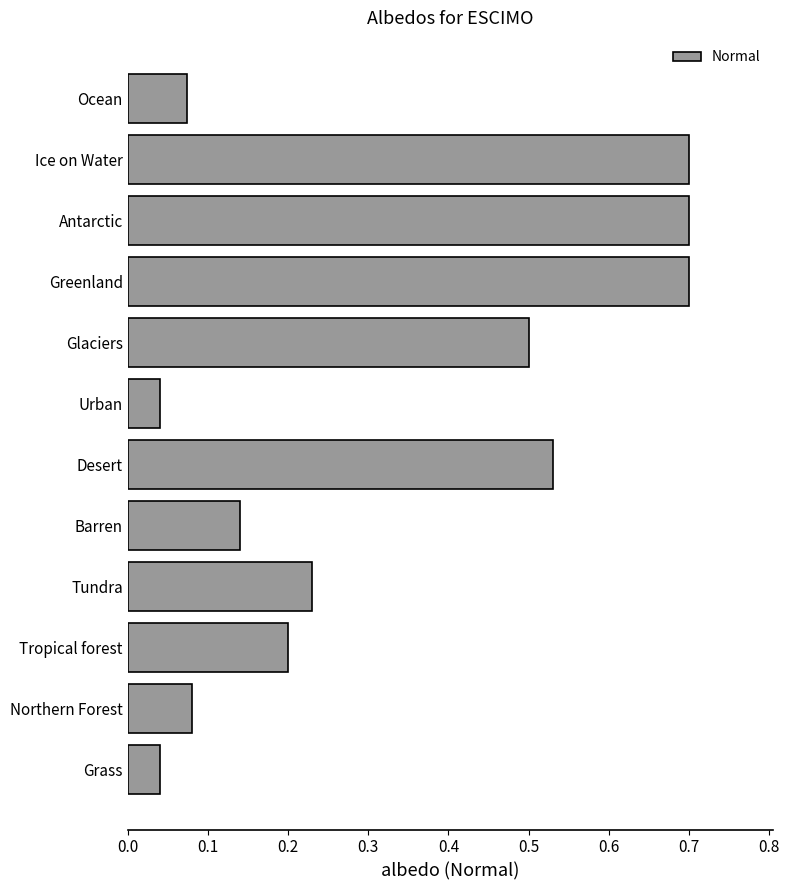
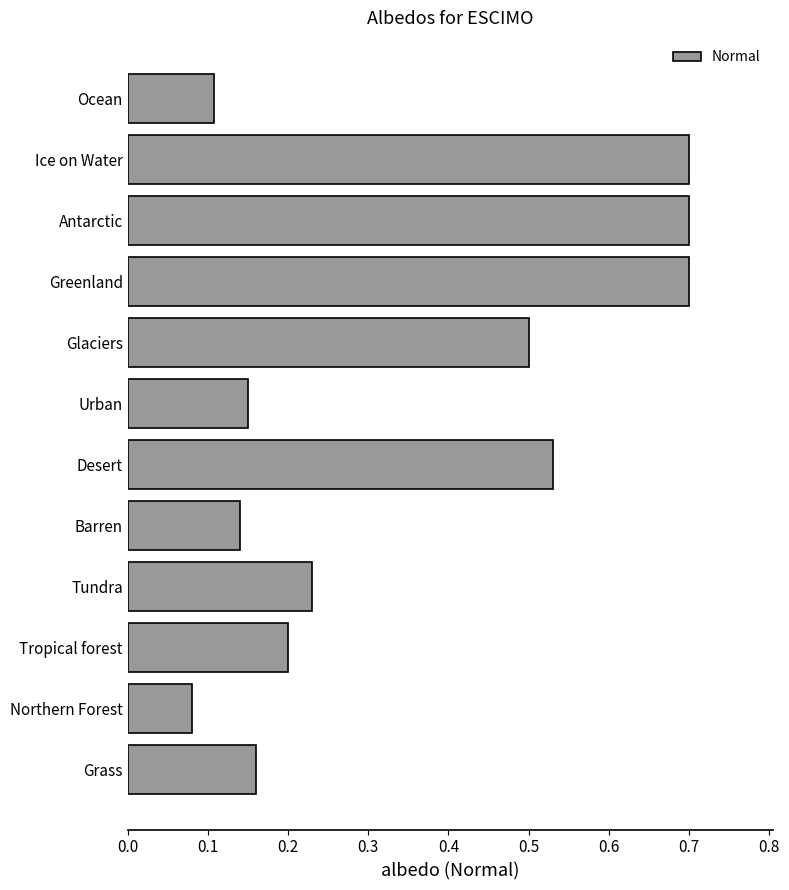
  {
-   "Ocean": 0.07,
+   "Ocean": 0.11,
    "Ice on Water": 0.70,
    "Antarctic": 0.70,
    "Greenland": 0.70,
    "Glaciers": 0.50,
-   "Urban": 0.04,
+   "Urban": 0.15,
    "Desert": 0.53,
    "Barren": 0.14,
    "Tundra": 0.23,
    "Tropical forest": 0.20,
    "Northern Forest": 0.08,
-   "Grass": 0.04
+   "Grass": 0.16
  }
